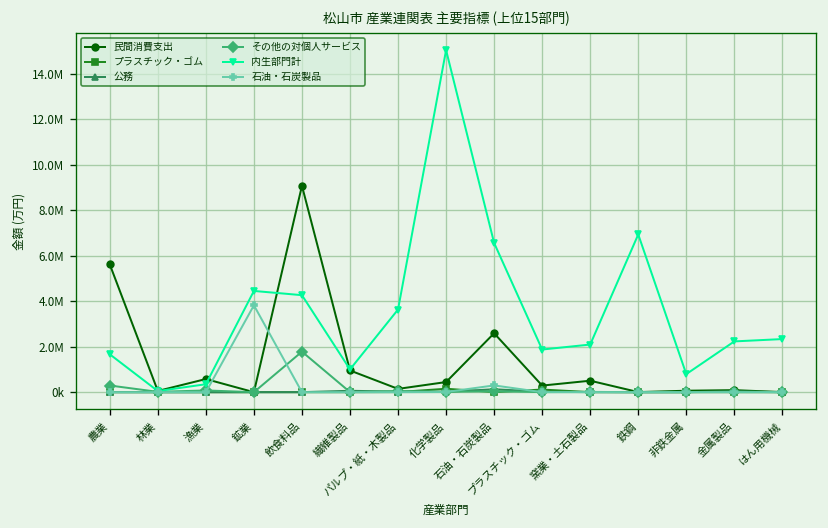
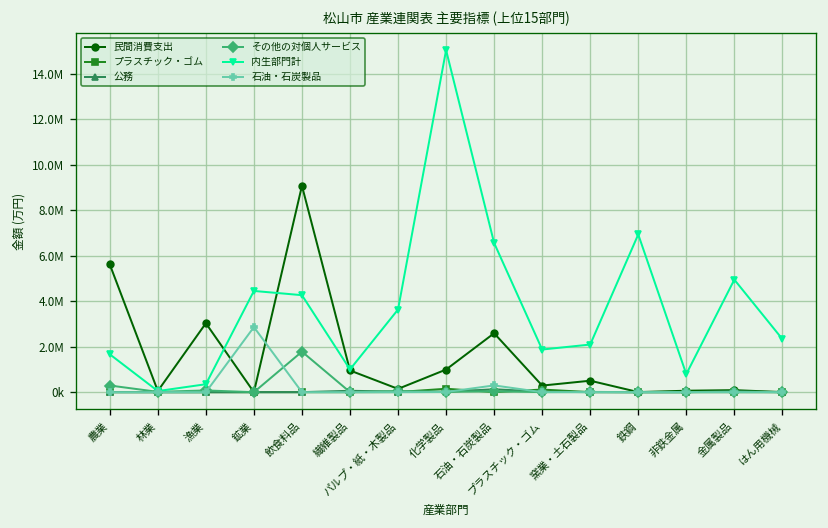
  {
    "民間消費支出": {
      "農業": 5600000,
-     "漁業": 600000,
+     "漁業": 3000000,
      "飲食料品": 9100000,
-     "化学製品": 400000,
+     "化学製品": 1000000,
      "石油・石炭製品": 2600000,
      "プラスチック・ゴム": 300000,
      "窯業・土石製品": 500000
    },
    "内生部門計": {
      "農業": 1700000,
      "漁業": 300000,
      "鉱業": 4500000,
      "飲食料品": 4300000,
      "パルプ・紙・木製品": 3600000,
      "化学製品": 15000000,
      "石油・石炭製品": 6600000,
      "プラスチック・ゴム": 1900000,
      "窯業・土石製品": 2100000,
      "鉄鋼": 6900000,
      "非鉄金属": 800000,
-     "金属製品": 2200000,
+     "金属製品": 4900000,
      "はん用機械": 2300000
    },
    "石油・石炭製品": {
-     "鉱業": 3800000,
+     "鉱業": 2900000,
      "石油・石炭製品": 300000
    }
  }
